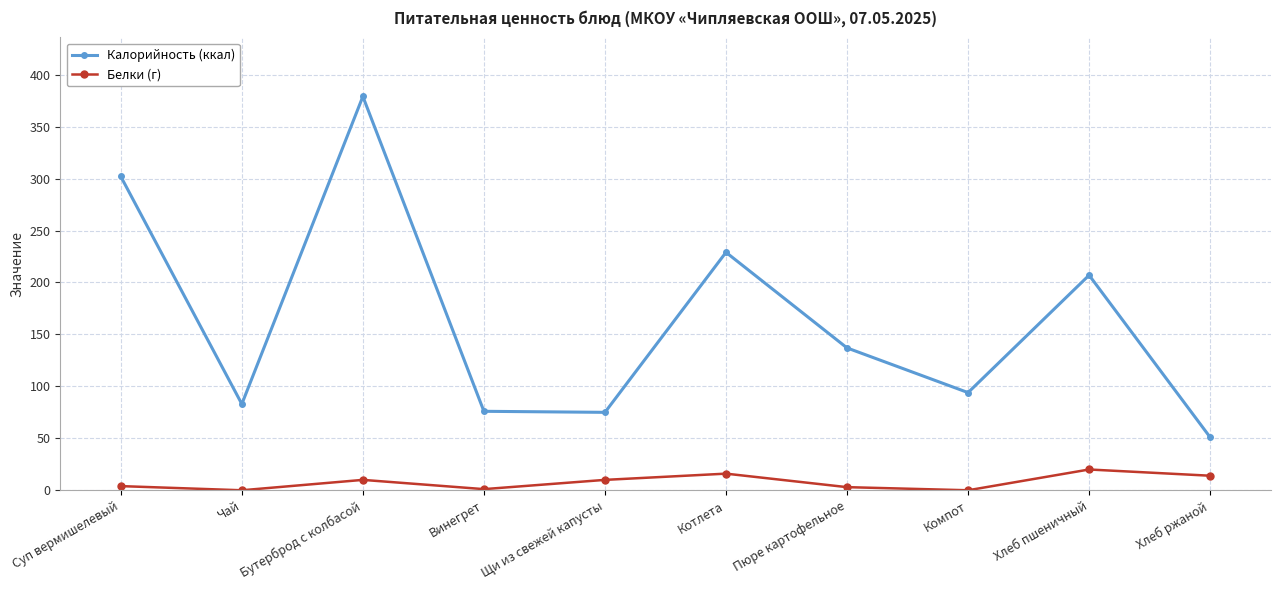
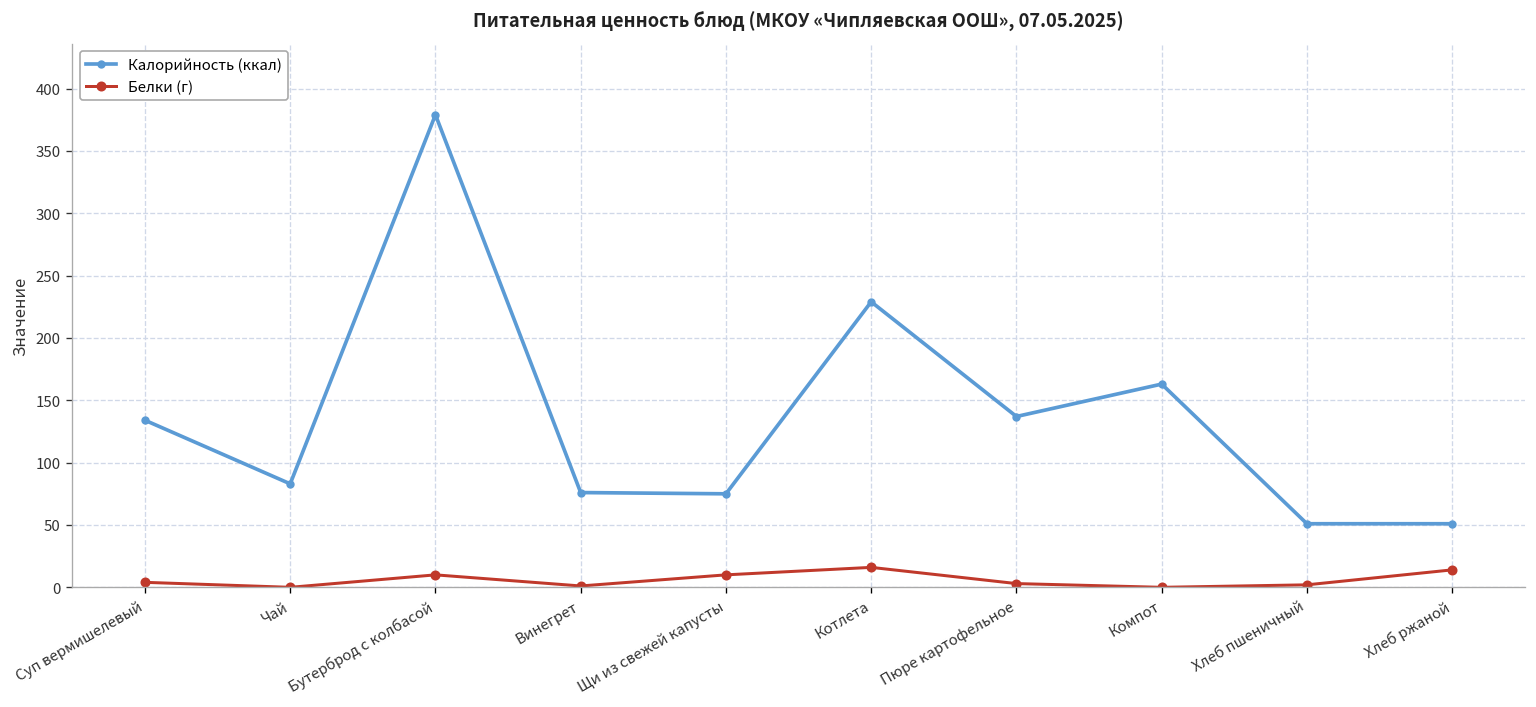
  {
    "Калорийность (ккал)": {
-     "Суп вермишелевый": 302,
+     "Суп вермишелевый": 134,
      "Чай": 83,
      "Бутерброд с колбасой": 379,
      "Винегрет": 76,
      "Щи из свежей капусты": 75,
      "Котлета": 229,
      "Пюре картофельное": 137,
-     "Компот": 94,
-     "Хлеб пшеничный": 207,
+     "Компот": 163,
+     "Хлеб пшеничный": 51,
      "Хлеб ржаной": 51
    },
    "Белки (г)": {
      "Суп вермишелевый": 4,
      "Чай": 0,
      "Бутерброд с колбасой": 10,
      "Винегрет": 1,
      "Щи из свежей капусты": 10,
      "Котлета": 16,
      "Пюре картофельное": 3,
      "Компот": 0,
-     "Хлеб пшеничный": 20,
+     "Хлеб пшеничный": 2,
      "Хлеб ржаной": 14
    }
  }
